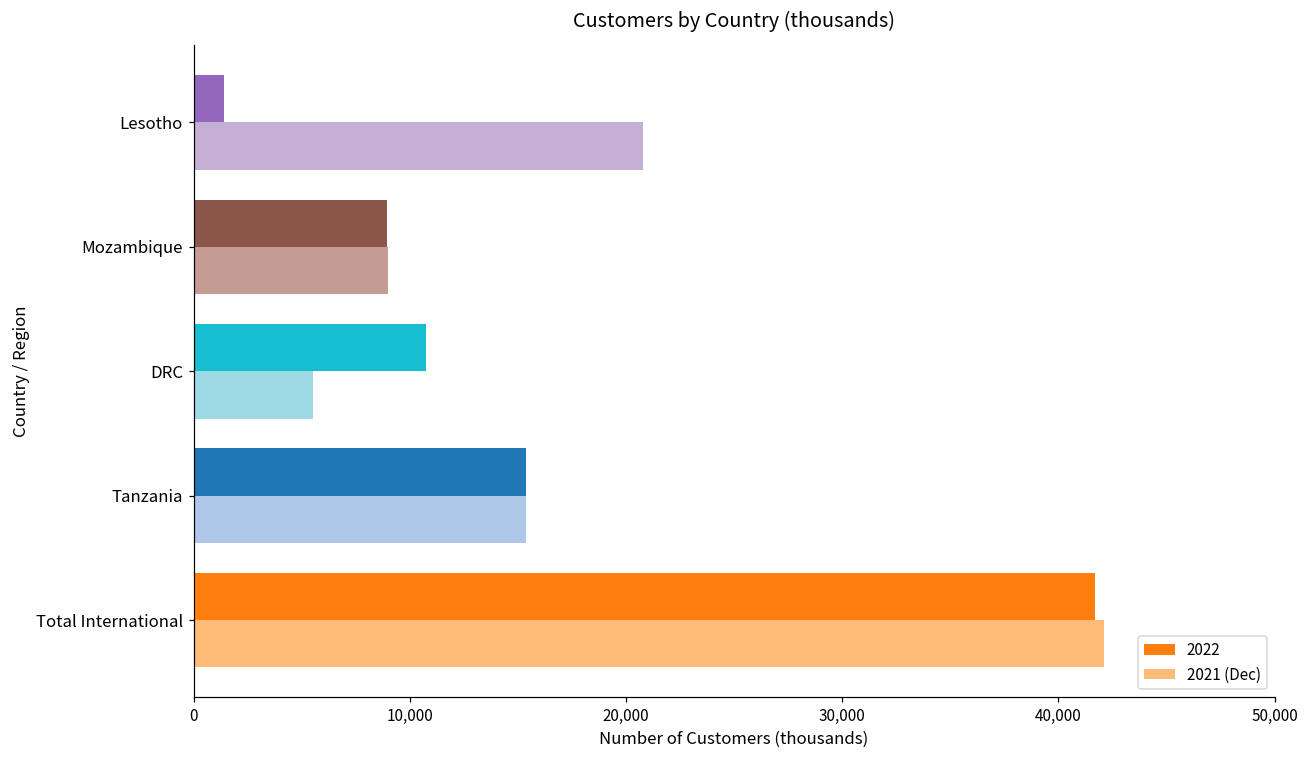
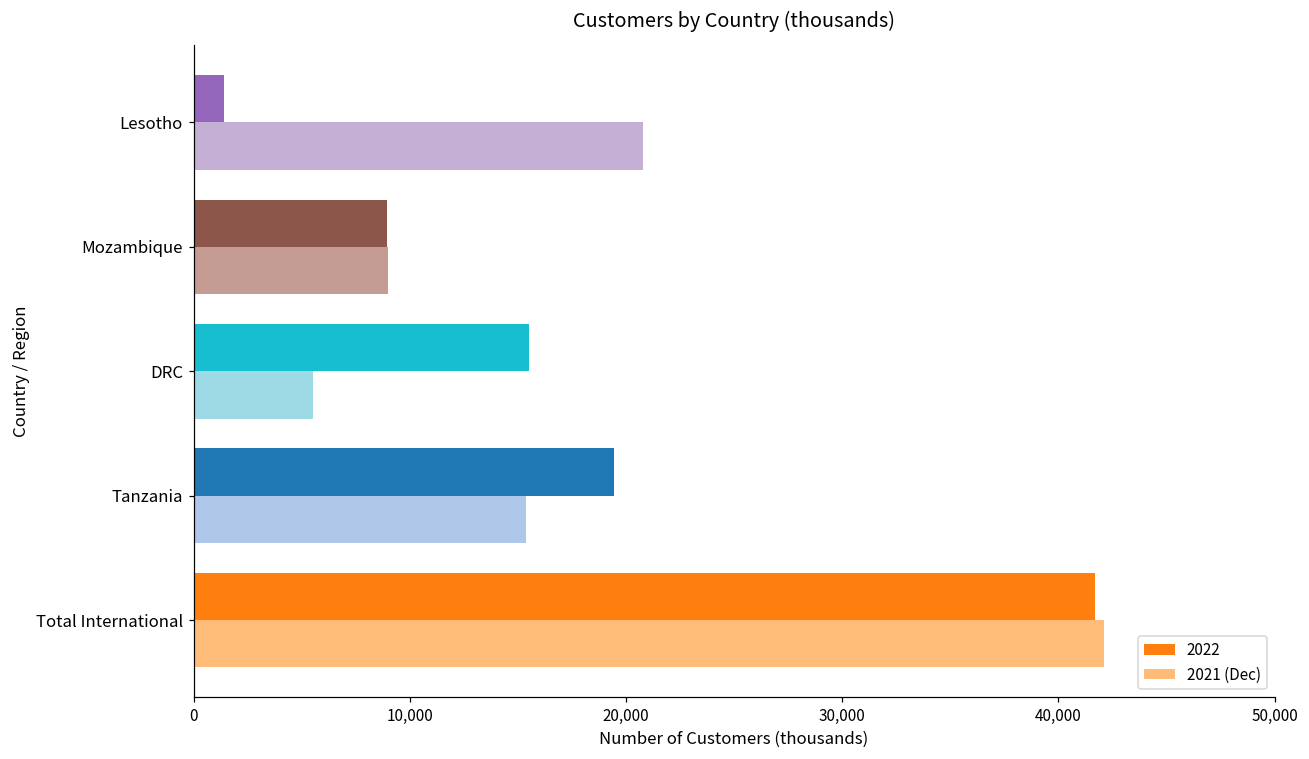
  {
    "2022": {
      "Lesotho": "1,400",
      "Mozambique": "9,000",
-     "DRC": "10,800",
-     "Tanzania": "15,400",
+     "DRC": "15,500",
+     "Tanzania": "19,400",
      "Total International": "41,700"
    },
    "2021 (Dec)": {
      "Lesotho": "20,800",
      "Mozambique": "9,000",
      "DRC": "5,500",
      "Tanzania": "15,400",
      "Total International": "42,100"
    }
  }
